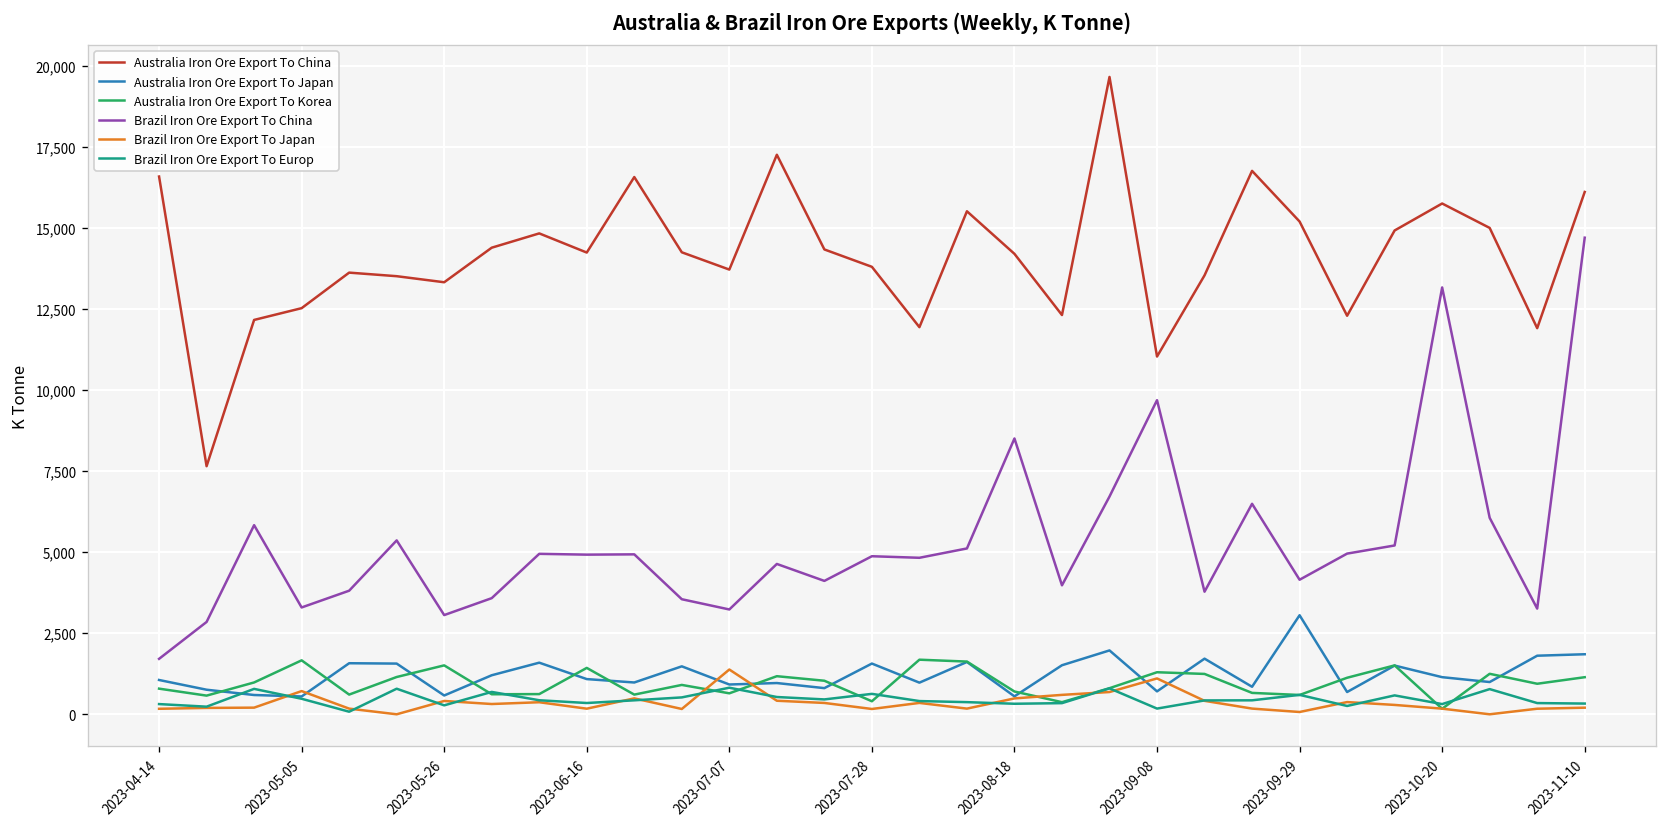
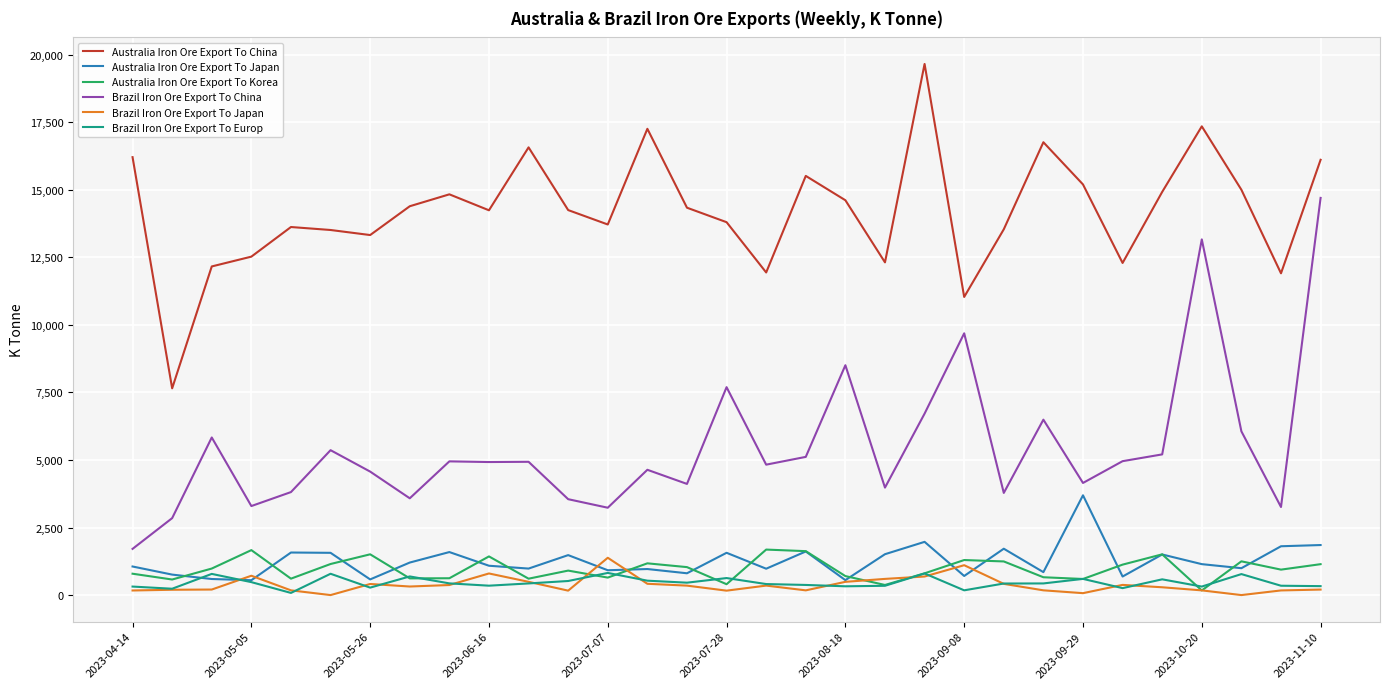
  {
    "Australia Iron Ore Export To China": {
-     "2023-04-14": "16,600",
+     "2023-04-14": "16,200",
      "2023-05-05": "12,500",
      "2023-05-26": "13,300",
      "2023-06-16": "14,200",
      "2023-07-07": "13,700",
      "2023-07-28": "13,800",
-     "2023-08-18": "14,200",
+     "2023-08-18": "14,600",
      "2023-09-08": "11,000",
      "2023-09-29": "15,200",
-     "2023-10-20": "15,800",
+     "2023-10-20": "17,300",
      "2023-11-10": "16,100"
    },
    "Australia Iron Ore Export To Japan": {
      "2023-04-14": "1,100",
      "2023-05-26": "600",
      "2023-06-16": "1,100",
      "2023-07-07": "900",
      "2023-07-28": "1,600",
      "2023-09-08": "700",
-     "2023-09-29": "3,100",
+     "2023-09-29": "3,700",
      "2023-10-20": "1,100",
      "2023-11-10": "1,900"
    },
    "Brazil Iron Ore Export To China": {
      "2023-04-14": "1,700",
      "2023-05-05": "3,300",
-     "2023-05-26": "3,100",
+     "2023-05-26": "4,600",
      "2023-06-16": "4,900",
      "2023-07-07": "3,200",
-     "2023-07-28": "4,900",
+     "2023-07-28": "7,700",
      "2023-08-18": "8,500",
      "2023-09-08": "9,700",
      "2023-09-29": "4,200",
      "2023-10-20": "13,200",
      "2023-11-10": "14,700"
    },
    "Brazil Iron Ore Export To Japan": {
      "2023-04-14": "200",
      "2023-05-05": "700",
      "2023-05-26": "400",
-     "2023-06-16": "200",
+     "2023-06-16": "800",
      "2023-07-07": "1,400",
      "2023-07-28": "200",
      "2023-09-08": "1,100",
      "2023-09-29": "100",
      "2023-11-10": "200"
    }
  }
